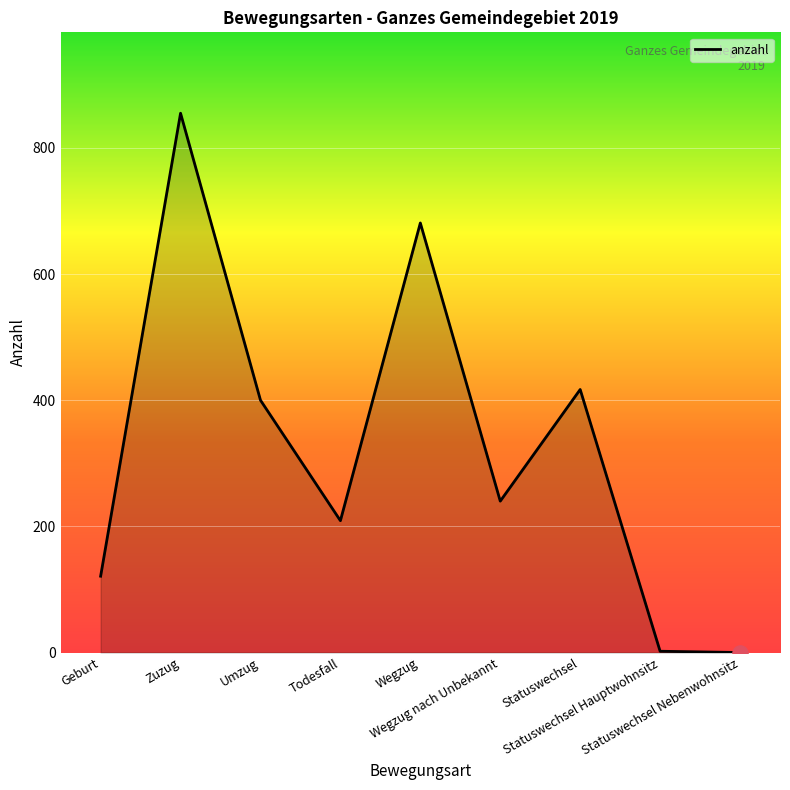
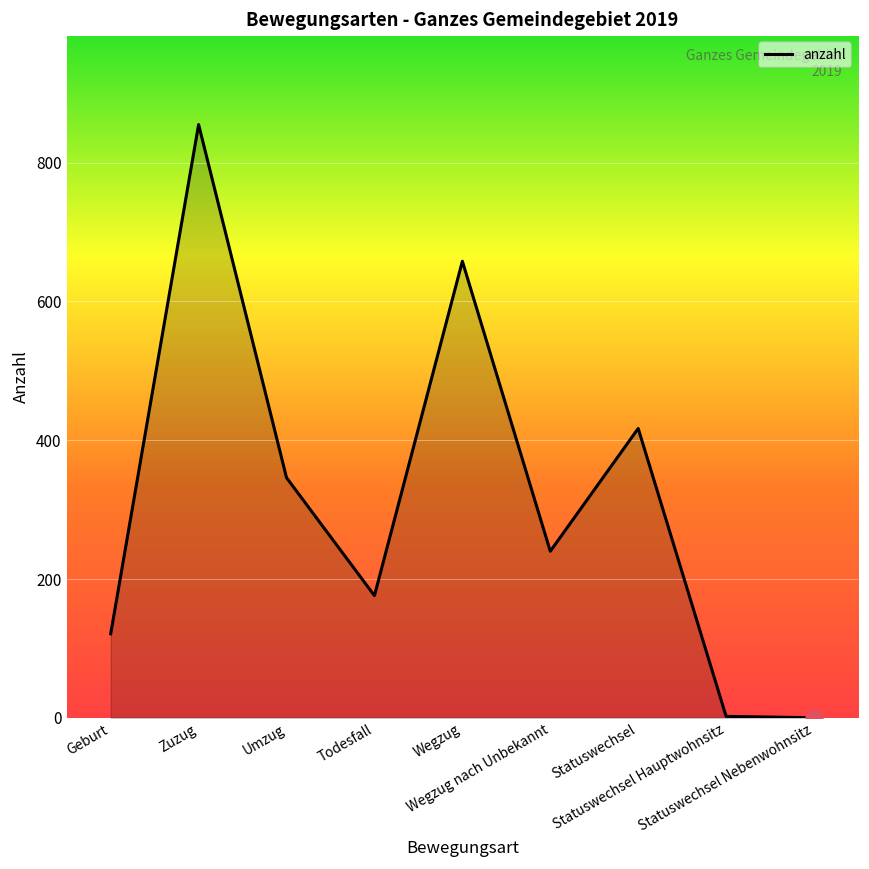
  {
    "anzahl": {
      "Geburt": 120,
      "Zuzug": 860,
-     "Umzug": 400,
-     "Todesfall": 210,
-     "Wegzug": 680,
+     "Umzug": 350,
+     "Todesfall": 180,
+     "Wegzug": 660,
      "Wegzug nach Unbekannt": 240,
      "Statuswechsel": 420,
      "Statuswechsel Hauptwohnsitz": 0
    }
  }
